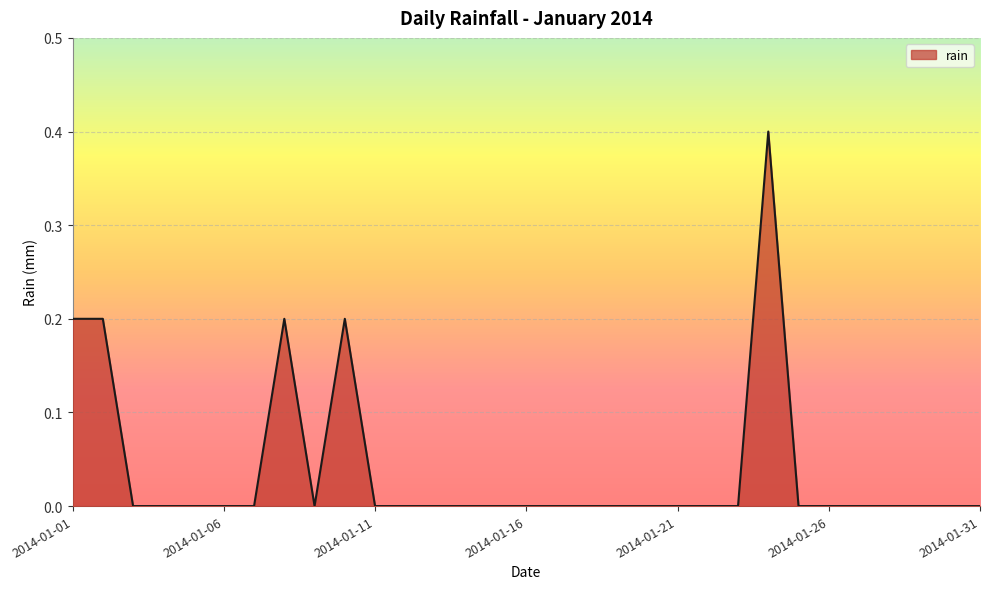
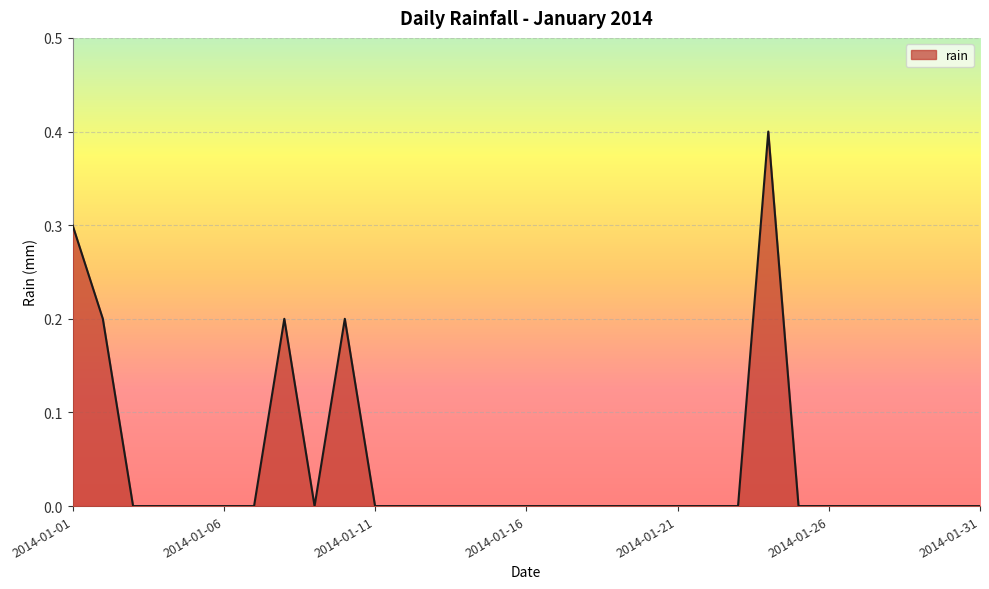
  {
-   "2014-01-01": 0.2,
+   "2014-01-01": 0.3,
    "2014-01-06": 0.0,
    "2014-01-11": 0.0,
    "2014-01-16": 0.0,
    "2014-01-21": 0.0,
    "2014-01-26": 0.0,
    "2014-01-31": 0.0
  }
